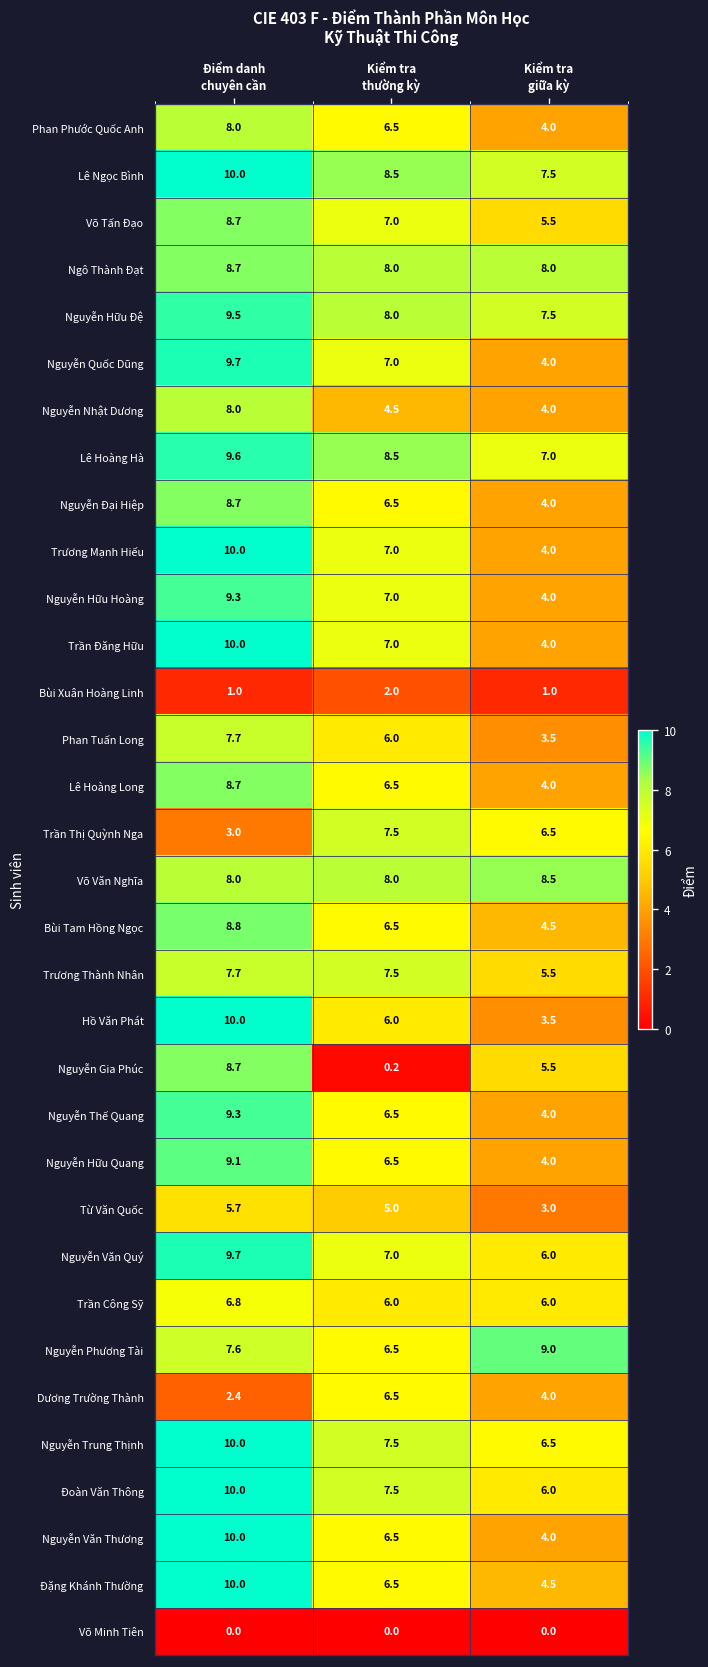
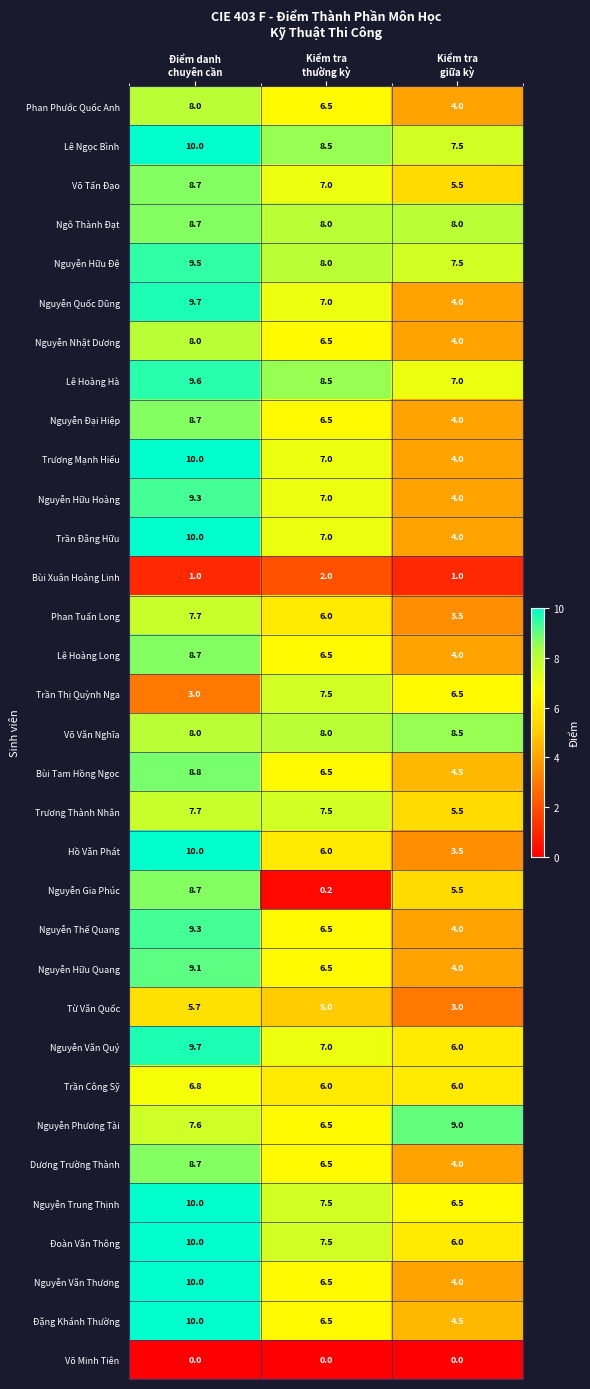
  {
    "Phan Phước Quốc Anh": {
      "Điểm danh chuyên cần": 8.0,
      "Kiểm tra thường kỳ": 6.5,
      "Kiểm tra giữa kỳ": 4.0
    },
    "Lê Ngọc Bình": {
      "Điểm danh chuyên cần": 10.0,
      "Kiểm tra thường kỳ": 8.5,
      "Kiểm tra giữa kỳ": 7.5
    },
    "Võ Tấn Đạo": {
      "Điểm danh chuyên cần": 8.7,
      "Kiểm tra thường kỳ": 7.0,
      "Kiểm tra giữa kỳ": 5.5
    },
    "Ngô Thành Đạt": {
      "Điểm danh chuyên cần": 8.7,
      "Kiểm tra thường kỳ": 8.0,
      "Kiểm tra giữa kỳ": 8.0
    },
    "Nguyễn Hữu Đệ": {
      "Điểm danh chuyên cần": 9.5,
      "Kiểm tra thường kỳ": 8.0,
      "Kiểm tra giữa kỳ": 7.5
    },
    "Nguyễn Quốc Dũng": {
      "Điểm danh chuyên cần": 9.7,
      "Kiểm tra thường kỳ": 7.0,
      "Kiểm tra giữa kỳ": 4.0
    },
    "Nguyễn Nhật Dương": {
      "Điểm danh chuyên cần": 8.0,
-     "Kiểm tra thường kỳ": 4.5,
+     "Kiểm tra thường kỳ": 6.5,
      "Kiểm tra giữa kỳ": 4.0
    },
    "Lê Hoàng Hà": {
      "Điểm danh chuyên cần": 9.6,
      "Kiểm tra thường kỳ": 8.5,
      "Kiểm tra giữa kỳ": 7.0
    },
    "Nguyễn Đại Hiệp": {
      "Điểm danh chuyên cần": 8.7,
      "Kiểm tra thường kỳ": 6.5,
      "Kiểm tra giữa kỳ": 4.0
    },
    "Trương Mạnh Hiếu": {
      "Điểm danh chuyên cần": 10.0,
      "Kiểm tra thường kỳ": 7.0,
      "Kiểm tra giữa kỳ": 4.0
    },
    "Nguyễn Hữu Hoàng": {
      "Điểm danh chuyên cần": 9.3,
      "Kiểm tra thường kỳ": 7.0,
      "Kiểm tra giữa kỳ": 4.0
    },
    "Trần Đăng Hữu": {
      "Điểm danh chuyên cần": 10.0,
      "Kiểm tra thường kỳ": 7.0,
      "Kiểm tra giữa kỳ": 4.0
    },
    "Bùi Xuân Hoàng Linh": {
      "Điểm danh chuyên cần": 1.0,
      "Kiểm tra thường kỳ": 2.0,
      "Kiểm tra giữa kỳ": 1.0
    },
    "Phan Tuấn Long": {
      "Điểm danh chuyên cần": 7.7,
      "Kiểm tra thường kỳ": 6.0,
      "Kiểm tra giữa kỳ": 3.5
    },
    "Lê Hoàng Long": {
      "Điểm danh chuyên cần": 8.7,
      "Kiểm tra thường kỳ": 6.5,
      "Kiểm tra giữa kỳ": 4.0
    },
    "Trần Thị Quỳnh Nga": {
      "Điểm danh chuyên cần": 3.0,
      "Kiểm tra thường kỳ": 7.5,
      "Kiểm tra giữa kỳ": 6.5
    },
    "Võ Văn Nghĩa": {
      "Điểm danh chuyên cần": 8.0,
      "Kiểm tra thường kỳ": 8.0,
      "Kiểm tra giữa kỳ": 8.5
    },
    "Bùi Tam Hồng Ngọc": {
      "Điểm danh chuyên cần": 8.8,
      "Kiểm tra thường kỳ": 6.5,
      "Kiểm tra giữa kỳ": 4.5
    },
    "Trương Thành Nhân": {
      "Điểm danh chuyên cần": 7.7,
      "Kiểm tra thường kỳ": 7.5,
      "Kiểm tra giữa kỳ": 5.5
    },
    "Hồ Văn Phát": {
      "Điểm danh chuyên cần": 10.0,
      "Kiểm tra thường kỳ": 6.0,
      "Kiểm tra giữa kỳ": 3.5
    },
    "Nguyễn Gia Phúc": {
      "Điểm danh chuyên cần": 8.7,
      "Kiểm tra thường kỳ": 0.2,
      "Kiểm tra giữa kỳ": 5.5
    },
    "Nguyễn Thế Quang": {
      "Điểm danh chuyên cần": 9.3,
      "Kiểm tra thường kỳ": 6.5,
      "Kiểm tra giữa kỳ": 4.0
    },
    "Nguyễn Hữu Quang": {
      "Điểm danh chuyên cần": 9.1,
      "Kiểm tra thường kỳ": 6.5,
      "Kiểm tra giữa kỳ": 4.0
    },
    "Từ Văn Quốc": {
      "Điểm danh chuyên cần": 5.7,
      "Kiểm tra thường kỳ": 5.0,
      "Kiểm tra giữa kỳ": 3.0
    },
    "Nguyễn Văn Quý": {
      "Điểm danh chuyên cần": 9.7,
      "Kiểm tra thường kỳ": 7.0,
      "Kiểm tra giữa kỳ": 6.0
    },
    "Trần Công Sỹ": {
      "Điểm danh chuyên cần": 6.8,
      "Kiểm tra thường kỳ": 6.0,
      "Kiểm tra giữa kỳ": 6.0
    },
    "Nguyễn Phương Tài": {
      "Điểm danh chuyên cần": 7.6,
      "Kiểm tra thường kỳ": 6.5,
      "Kiểm tra giữa kỳ": 9.0
    },
    "Dương Trường Thành": {
-     "Điểm danh chuyên cần": 2.4,
+     "Điểm danh chuyên cần": 8.7,
      "Kiểm tra thường kỳ": 6.5,
      "Kiểm tra giữa kỳ": 4.0
    },
    "Nguyễn Trung Thịnh": {
      "Điểm danh chuyên cần": 10.0,
      "Kiểm tra thường kỳ": 7.5,
      "Kiểm tra giữa kỳ": 6.5
    },
    "Đoàn Văn Thông": {
      "Điểm danh chuyên cần": 10.0,
      "Kiểm tra thường kỳ": 7.5,
      "Kiểm tra giữa kỳ": 6.0
    },
    "Nguyễn Văn Thương": {
      "Điểm danh chuyên cần": 10.0,
      "Kiểm tra thường kỳ": 6.5,
      "Kiểm tra giữa kỳ": 4.0
    },
    "Đặng Khánh Thường": {
      "Điểm danh chuyên cần": 10.0,
      "Kiểm tra thường kỳ": 6.5,
      "Kiểm tra giữa kỳ": 4.5
    },
    "Võ Minh Tiên": {
      "Điểm danh chuyên cần": 0.0,
      "Kiểm tra thường kỳ": 0.0,
      "Kiểm tra giữa kỳ": 0.0
    }
  }
